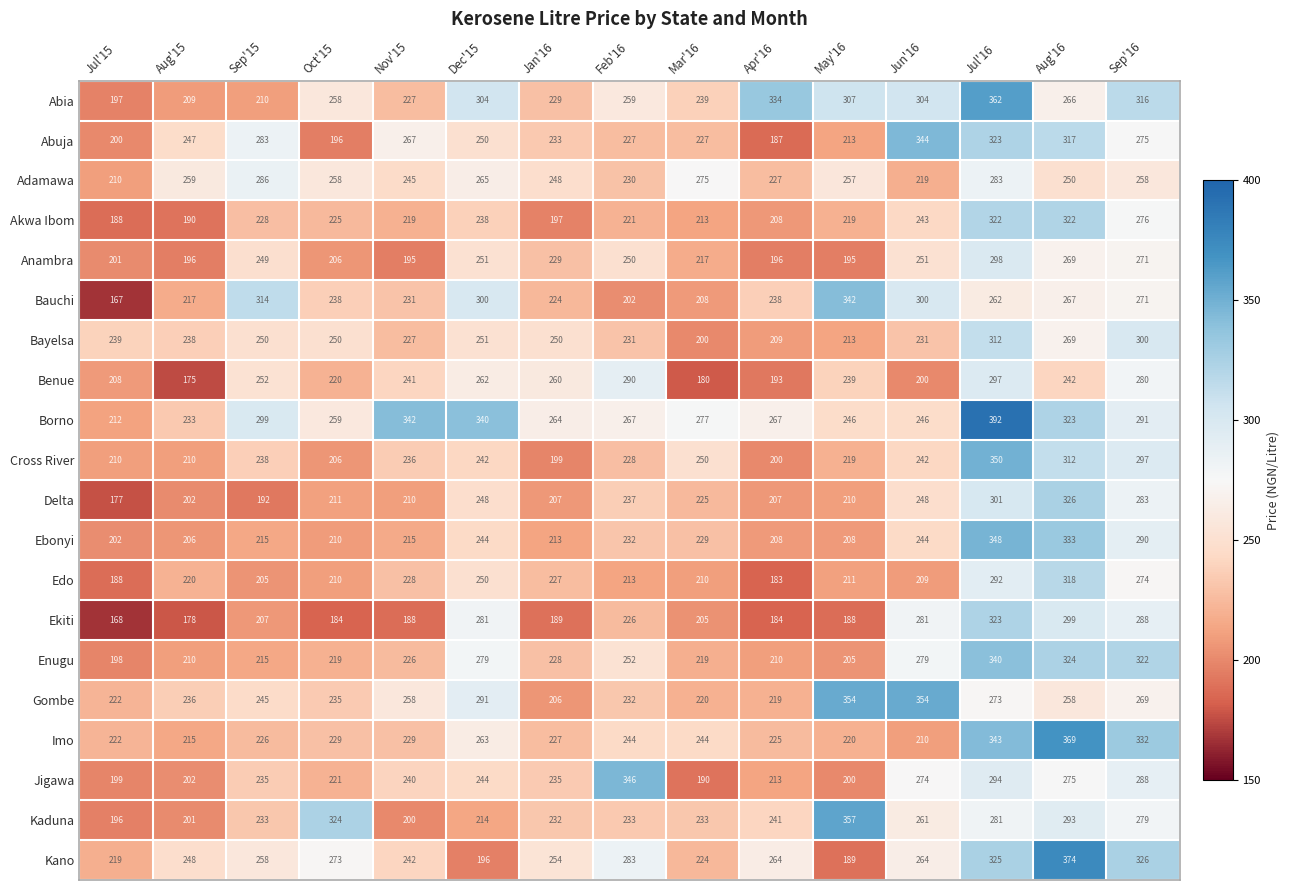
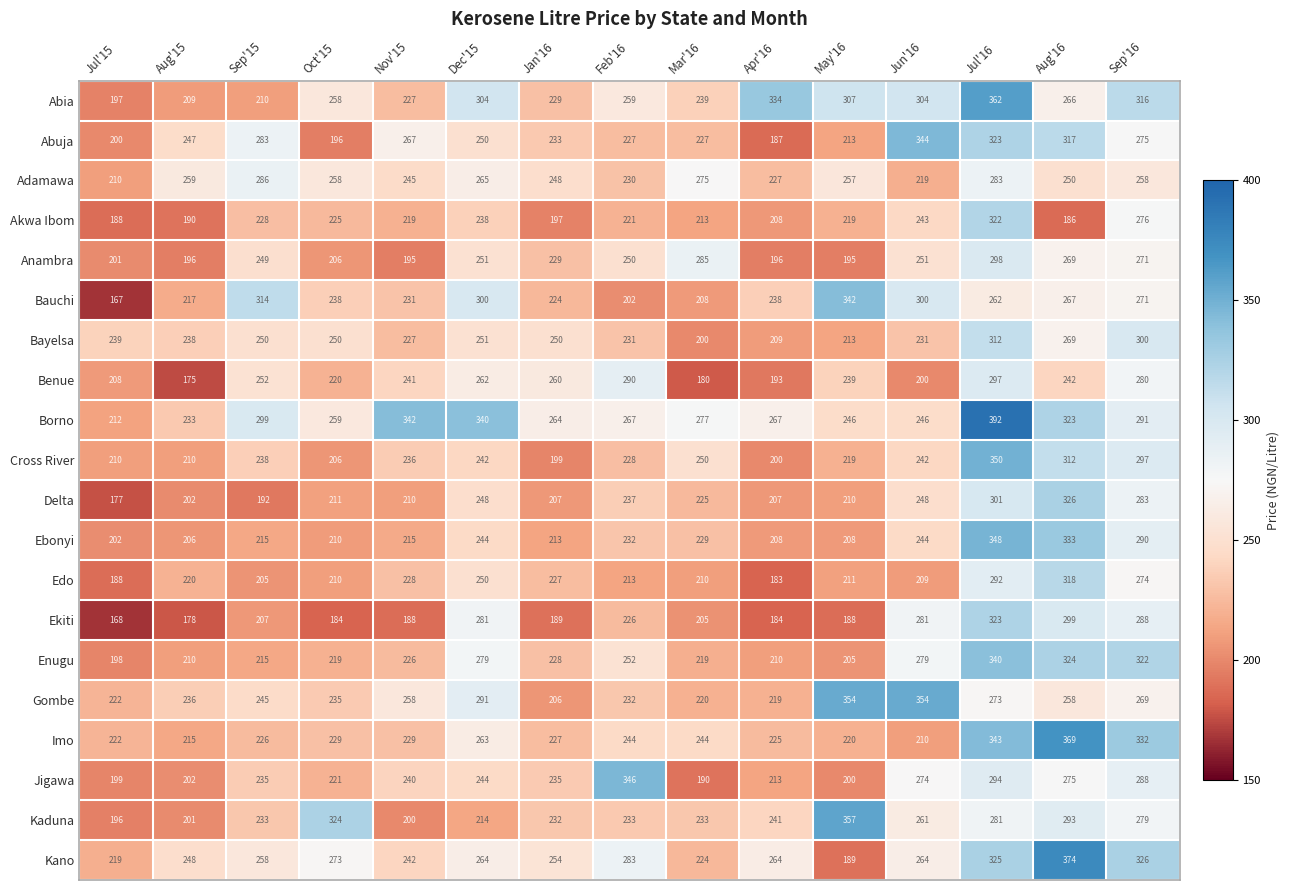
  {
    "Akwa Ibom": {
      "Jul'15": 188,
      "Aug'15": 190,
      "Sep'15": 228,
      "Oct'15": 225,
      "Nov'15": 219,
      "Dec'15": 238,
      "Jan'16": 197,
      "Feb'16": 221,
      "Mar'16": 213,
      "Apr'16": 208,
      "May'16": 219,
      "Jun'16": 243,
      "Jul'16": 322,
-     "Aug'16": 322,
+     "Aug'16": 186,
      "Sep'16": 276
    },
    "Anambra": {
      "Jul'15": 201,
      "Aug'15": 196,
      "Sep'15": 249,
      "Oct'15": 206,
      "Nov'15": 195,
      "Dec'15": 251,
      "Jan'16": 229,
      "Feb'16": 250,
-     "Mar'16": 217,
+     "Mar'16": 285,
      "Apr'16": 196,
      "May'16": 195,
      "Jun'16": 251,
      "Jul'16": 298,
      "Aug'16": 269,
      "Sep'16": 271
    },
    "Kano": {
      "Jul'15": 219,
      "Aug'15": 248,
      "Sep'15": 258,
      "Oct'15": 273,
      "Nov'15": 242,
-     "Dec'15": 196,
+     "Dec'15": 264,
      "Jan'16": 254,
      "Feb'16": 283,
      "Mar'16": 224,
      "Apr'16": 264,
      "May'16": 189,
      "Jun'16": 264,
      "Jul'16": 325,
      "Aug'16": 374,
      "Sep'16": 326
    }
  }
